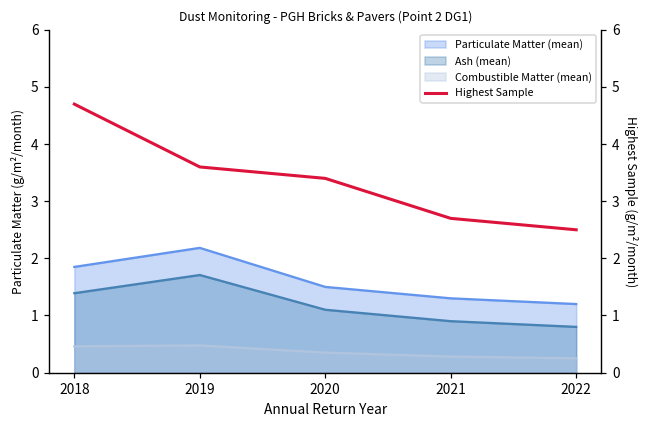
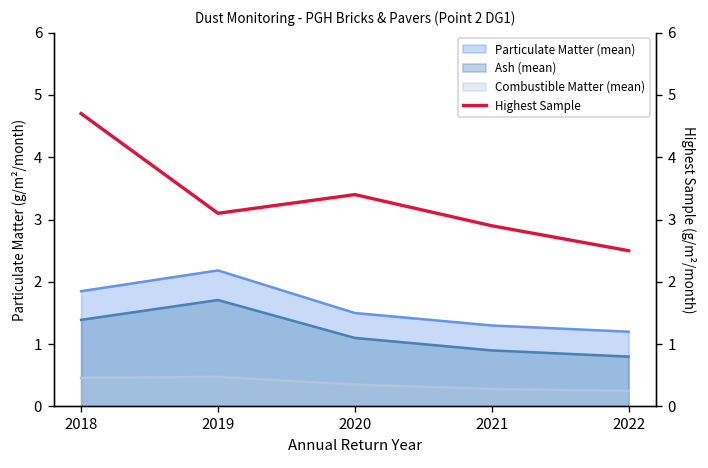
  {
    "Highest Sample": {
      "2018": 4.7,
-     "2019": 3.6,
+     "2019": 3.1,
      "2020": 3.4,
-     "2021": 2.7,
+     "2021": 2.9,
      "2022": 2.5
    }
  }
